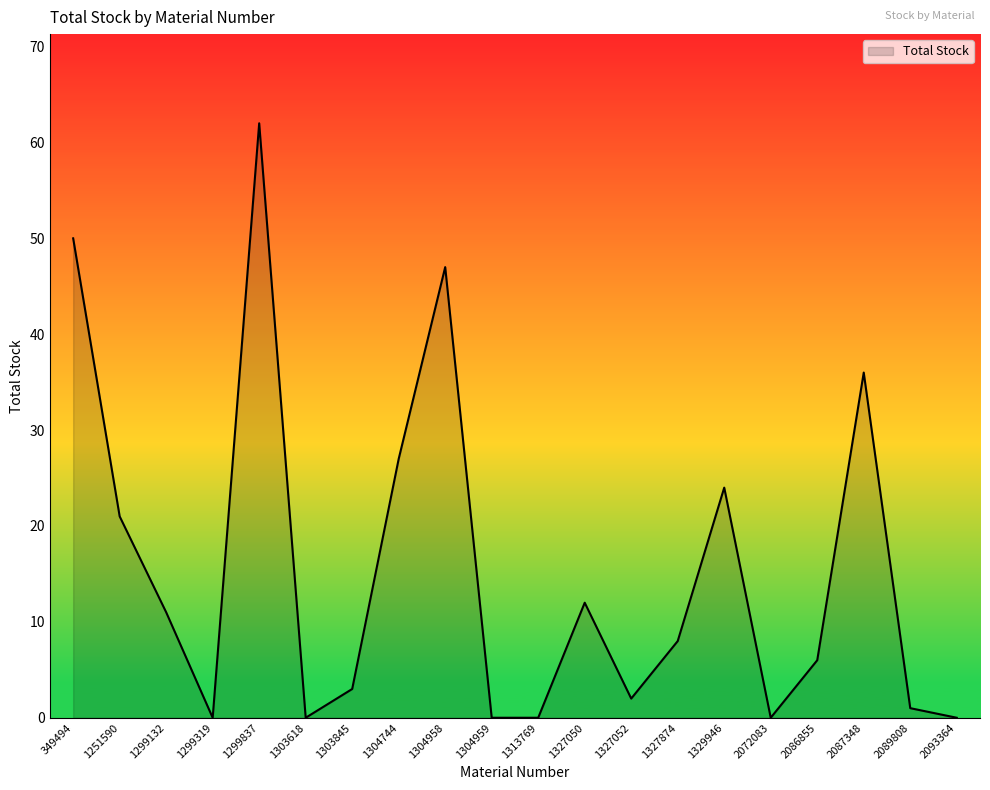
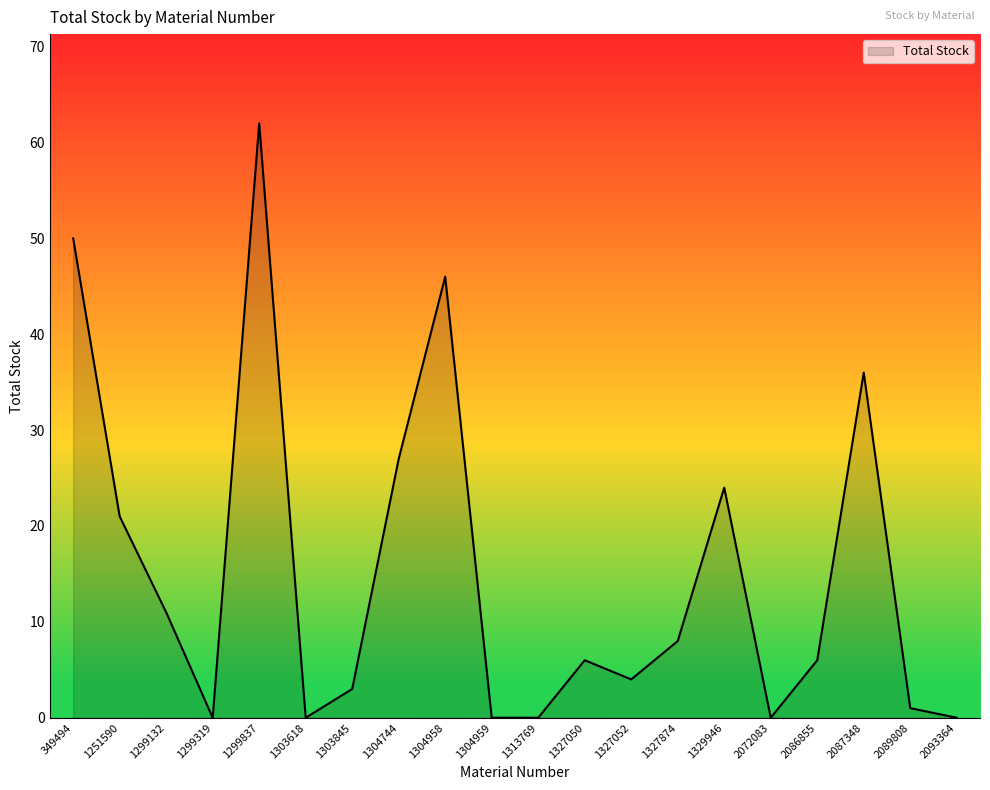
  {
    "349494": 50,
    "1251590": 21,
    "1299132": 11,
    "1299319": 0,
    "1299837": 62,
    "1303618": 0,
    "1303845": 3,
    "1304744": 27,
-   "1304958": 47,
+   "1304958": 46,
    "1304959": 0,
    "1313769": 0,
-   "1327050": 12,
-   "1327052": 2,
+   "1327050": 6,
+   "1327052": 4,
    "1327874": 8,
    "1329946": 24,
    "2072083": 0,
    "2086855": 6,
    "2087348": 36,
    "2089808": 1,
    "2093364": 0
  }
